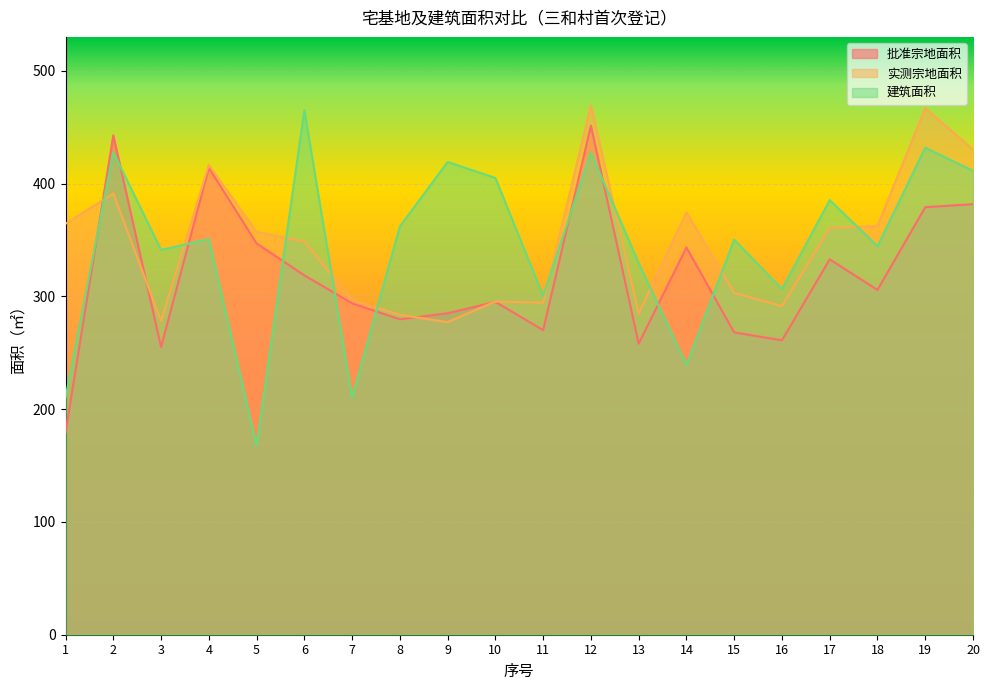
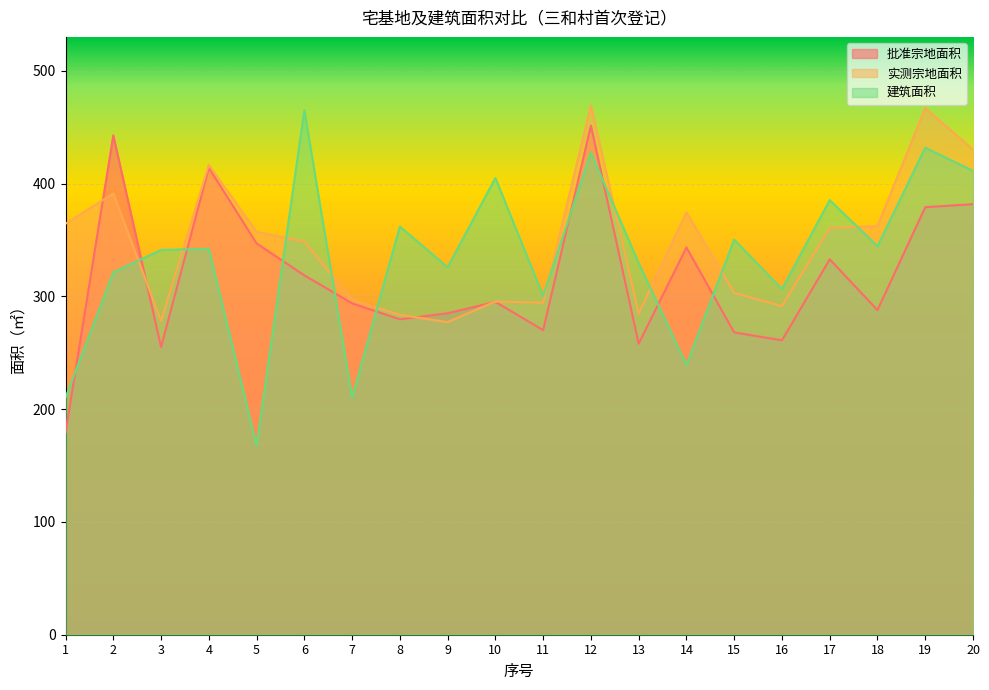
  {
    "批准宗地面积": {
      "1": 179,
      "2": 443,
      "3": 255,
      "4": 414,
      "5": 347,
      "6": 319,
      "7": 294,
      "8": 280,
      "9": 285,
      "11": 270,
      "12": 451,
      "13": 258,
      "14": 343,
      "15": 268,
      "16": 261,
      "17": 333,
-     "18": 306,
+     "18": 288,
      "19": 379,
      "20": 382
    },
    "实测宗地面积": {
      "1": 364,
      "2": 391,
      "3": 278,
      "4": 417,
      "5": 357,
      "6": 348,
      "7": 297,
      "8": 284,
      "9": 277,
      "11": 294,
      "12": 469,
      "13": 285,
      "14": 374,
      "15": 303,
      "16": 291,
      "17": 361,
      "18": 362,
      "19": 467,
      "20": 430
    },
    "建筑面积": {
      "1": 210,
-     "2": 428,
+     "2": 321,
      "3": 341,
-     "4": 351,
+     "4": 342,
      "5": 168,
      "6": 465,
      "7": 210,
      "8": 362,
-     "9": 419,
+     "9": 326,
      "10": 405,
      "11": 300,
      "12": 427,
      "13": 329,
      "14": 239,
      "15": 350,
      "16": 306,
      "17": 385,
      "18": 344,
      "19": 432,
      "20": 411
    }
  }
